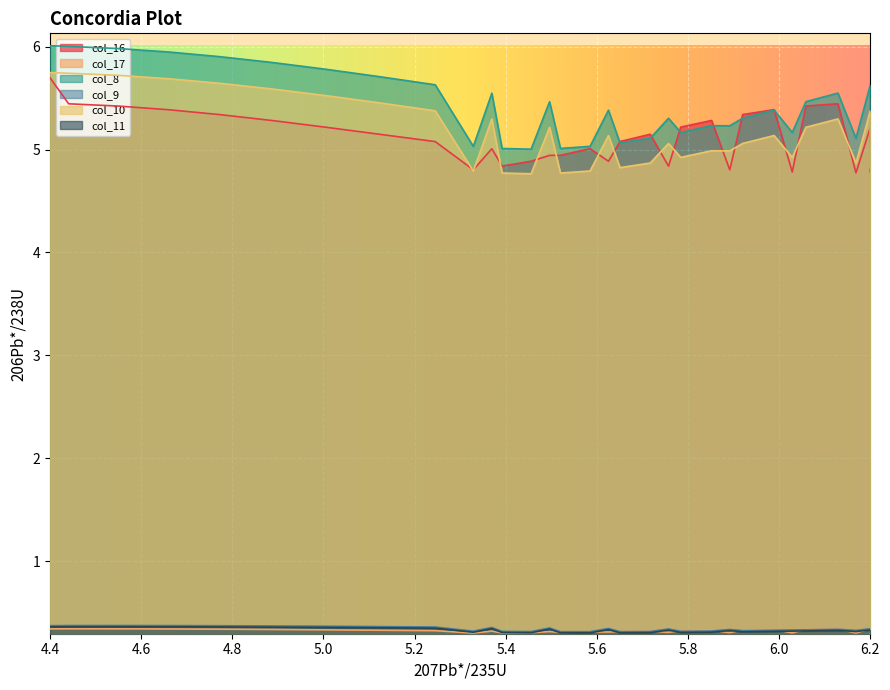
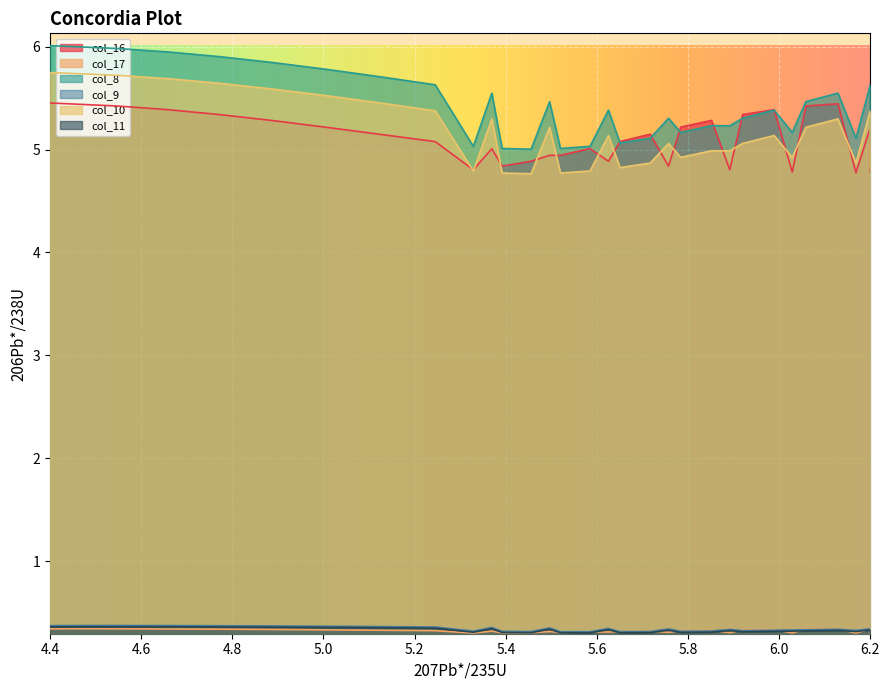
  {
    "col_16": {
-     "4.4": 5.70
+     "4.4": 5.45
    }
  }
